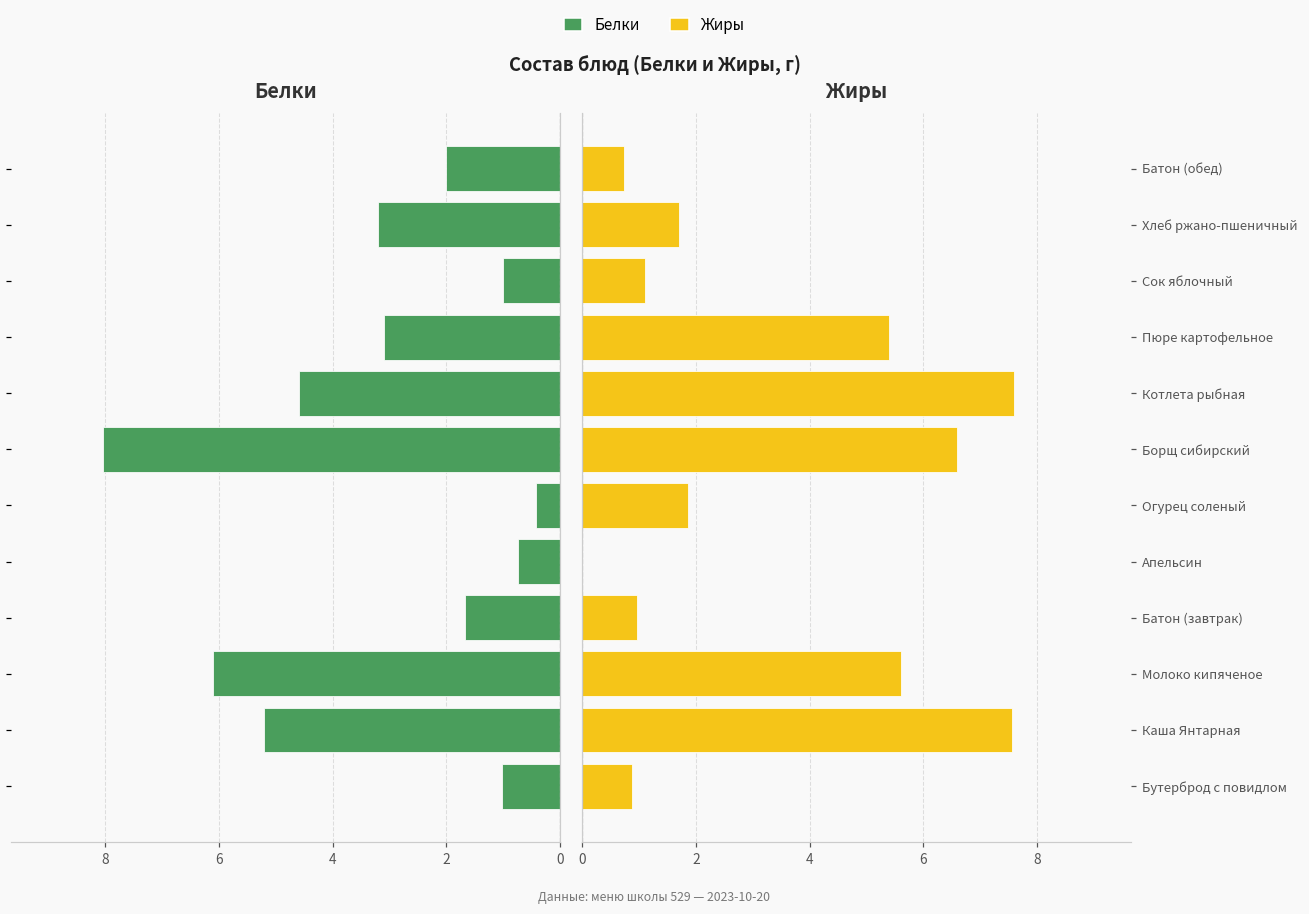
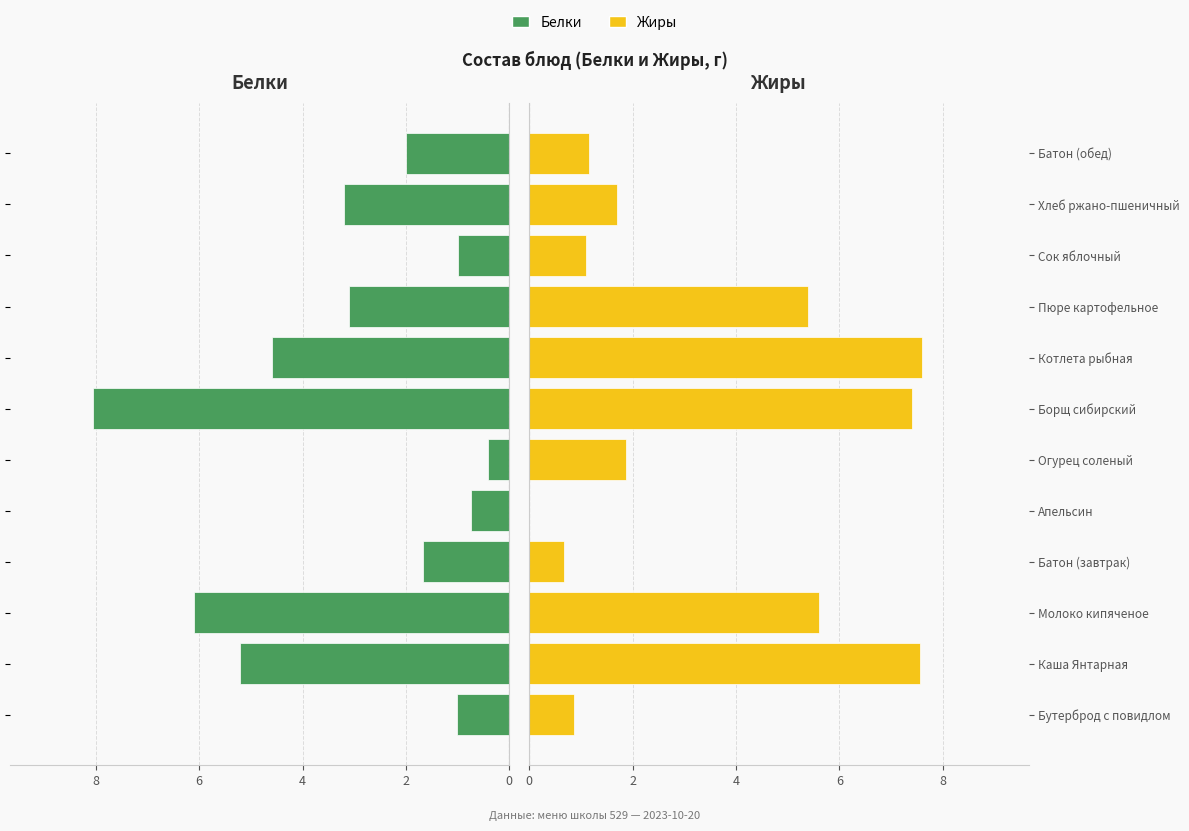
  {
    "Жиры": {
-     "Батон (обед)": 0.7,
+     "Батон (обед)": 1.2,
      "Хлеб ржано-пшеничный": 1.7,
      "Сок яблочный": 1.1,
      "Пюре картофельное": 5.4,
      "Котлета рыбная": 7.6,
-     "Борщ сибирский": 6.6,
+     "Борщ сибирский": 7.4,
      "Огурец соленый": 1.9,
      "Апельсин": 0.0,
-     "Батон (завтрак)": 1.0,
+     "Батон (завтрак)": 0.7,
      "Молоко кипяченое": 5.6,
      "Каша Янтарная": 7.6,
      "Бутерброд с повидлом": 0.9
    }
  }
